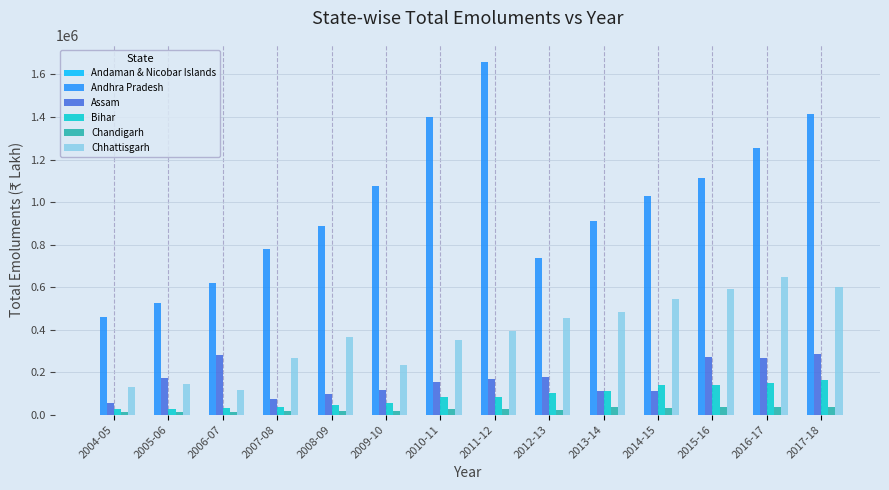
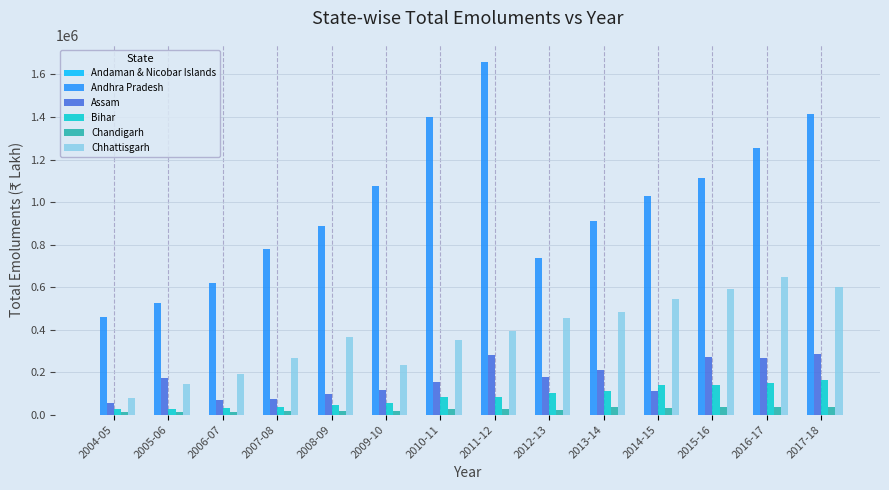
  {
    "Assam": {
      "2004-05": 60000,
      "2005-06": 170000,
-     "2006-07": 280000,
+     "2006-07": 70000,
      "2007-08": 80000,
      "2008-09": 100000,
      "2009-10": 110000,
      "2010-11": 150000,
-     "2011-12": 170000,
+     "2011-12": 280000,
      "2012-13": 180000,
-     "2013-14": 110000,
+     "2013-14": 210000,
      "2014-15": 110000,
      "2015-16": 270000,
      "2016-17": 270000,
      "2017-18": 290000
    },
    "Chhattisgarh": {
-     "2004-05": 130000,
+     "2004-05": 80000,
      "2005-06": 150000,
-     "2006-07": 120000,
+     "2006-07": 190000,
      "2007-08": 270000,
      "2008-09": 360000,
      "2009-10": 230000,
      "2010-11": 350000,
      "2011-12": 390000,
      "2012-13": 450000,
      "2013-14": 480000,
      "2014-15": 540000,
      "2015-16": 590000,
      "2016-17": 650000,
      "2017-18": 600000
    }
  }
